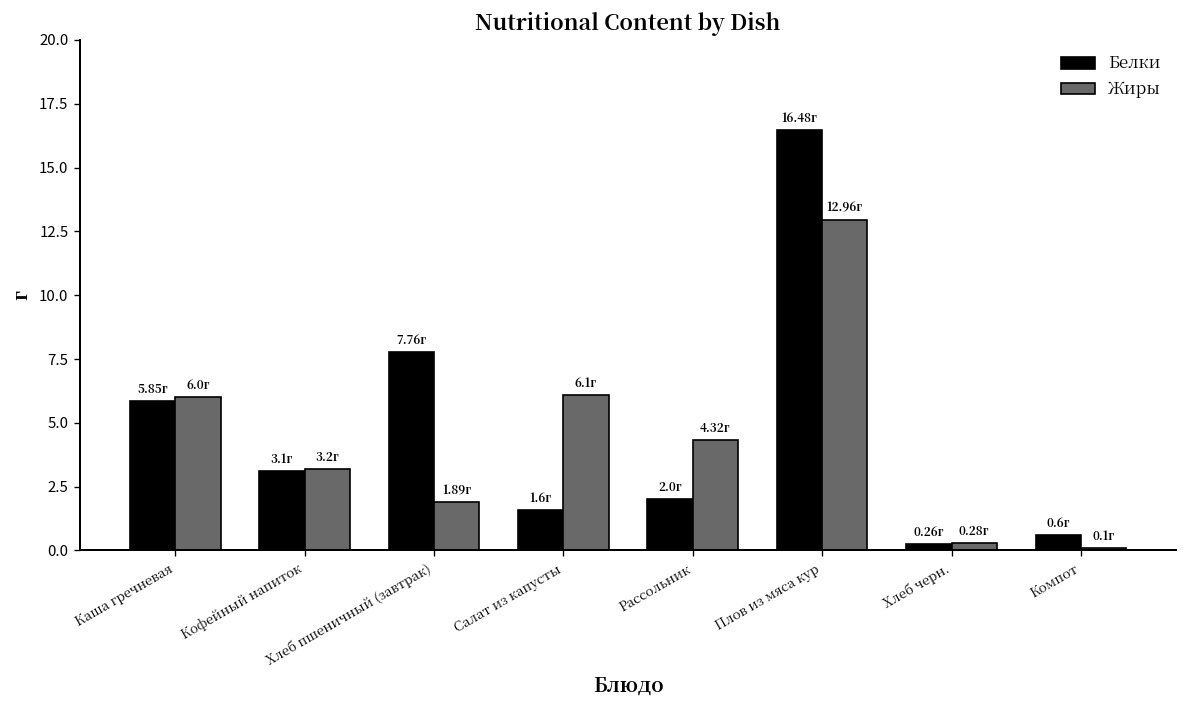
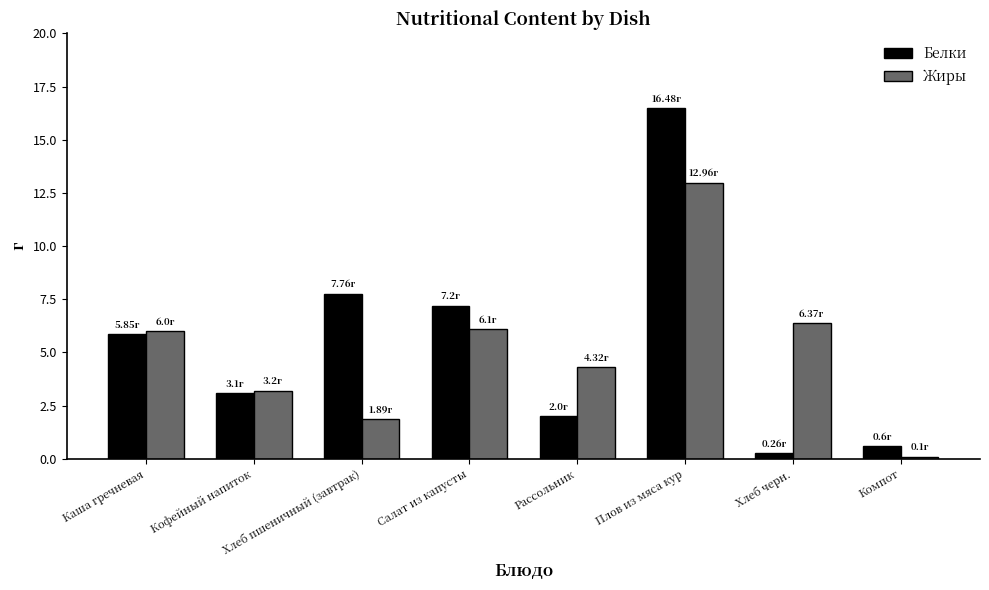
  {
    "Белки": {
      "Каша гречневая": "5.85г",
      "Кофейный напиток": "3.1г",
      "Хлеб пшеничный (завтрак)": "7.76г",
-     "Салат из капусты": "1.6г",
+     "Салат из капусты": "7.2г",
      "Рассольник": "2.0г",
      "Плов из мяса кур": "16.48г",
      "Хлеб черн.": "0.26г",
      "Компот": "0.6г"
    },
    "Жиры": {
      "Каша гречневая": "6.0г",
      "Кофейный напиток": "3.2г",
      "Хлеб пшеничный (завтрак)": "1.89г",
      "Салат из капусты": "6.1г",
      "Рассольник": "4.32г",
      "Плов из мяса кур": "12.96г",
-     "Хлеб черн.": "0.28г",
+     "Хлеб черн.": "6.37г",
      "Компот": "0.1г"
    }
  }
